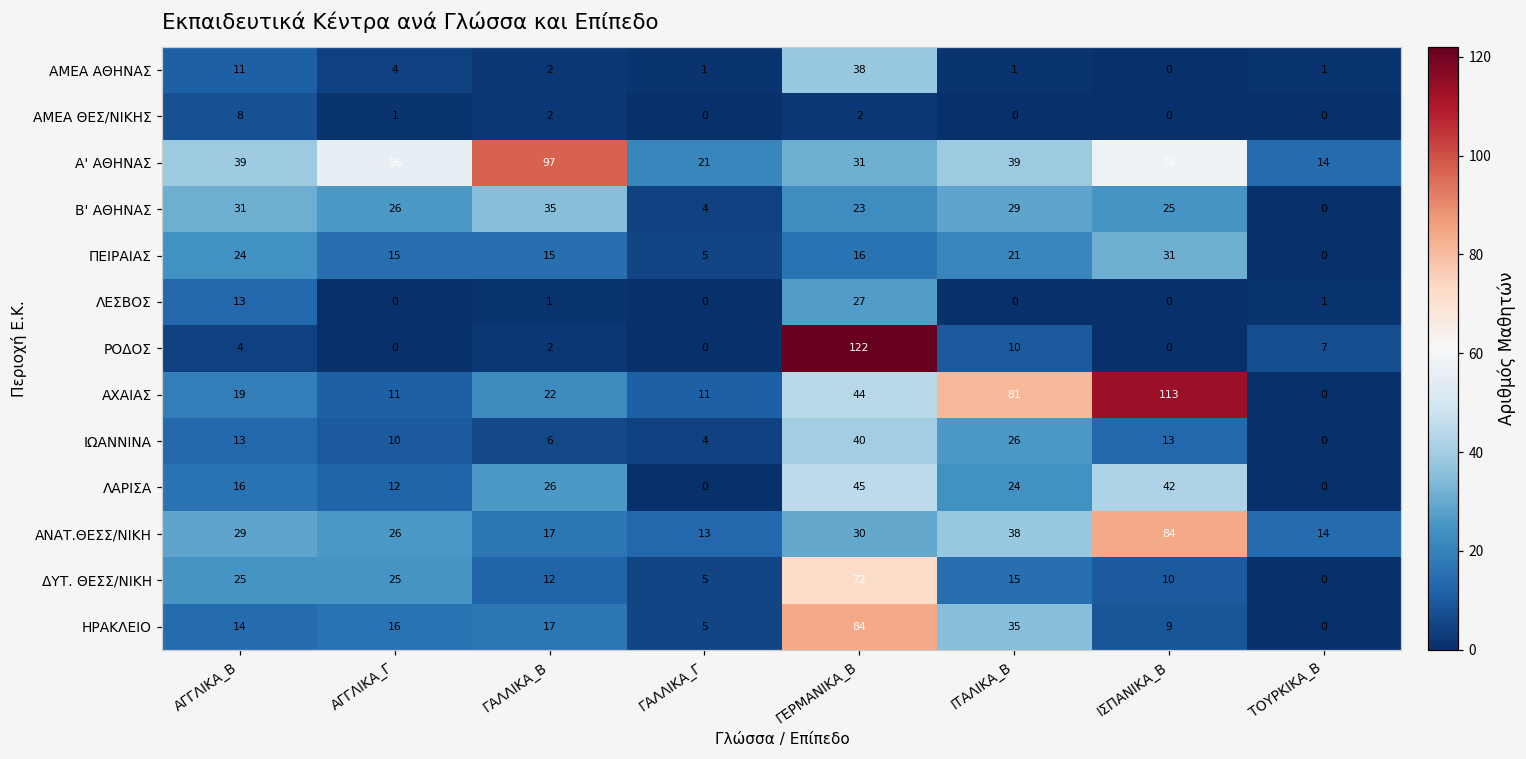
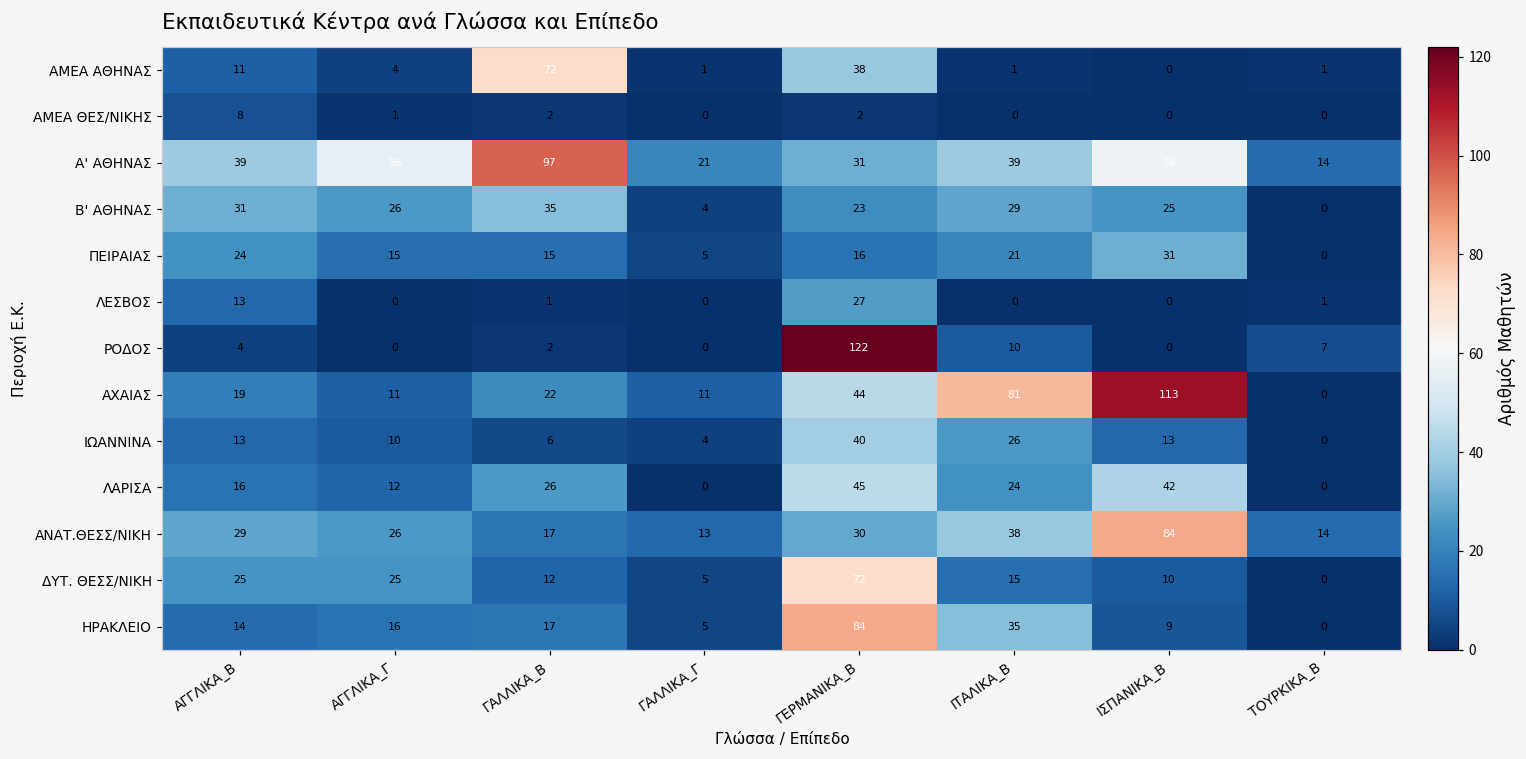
  {
    "ΑΜΕΑ ΑΘΗΝΑΣ": {
      "ΑΓΓΛΙΚΑ_Β": 11,
      "ΑΓΓΛΙΚΑ_Γ": 4,
-     "ΓΑΛΛΙΚΑ_Β": 2,
+     "ΓΑΛΛΙΚΑ_Β": 72,
      "ΓΑΛΛΙΚΑ_Γ": 1,
      "ΓΕΡΜΑΝΙΚΑ_Β": 38,
      "ΙΤΑΛΙΚΑ_Β": 1,
      "ΙΣΠΑΝΙΚΑ_Β": 0,
      "ΤΟΥΡΚΙΚΑ_Β": 1
    },
    "ΑΜΕΑ ΘΕΣ/ΝΙΚΗΣ": {
      "ΑΓΓΛΙΚΑ_Β": 8,
      "ΑΓΓΛΙΚΑ_Γ": 1,
      "ΓΑΛΛΙΚΑ_Β": 2,
      "ΓΑΛΛΙΚΑ_Γ": 0,
      "ΓΕΡΜΑΝΙΚΑ_Β": 2,
      "ΙΤΑΛΙΚΑ_Β": 0,
      "ΙΣΠΑΝΙΚΑ_Β": 0,
      "ΤΟΥΡΚΙΚΑ_Β": 0
    },
    "Α' ΑΘΗΝΑΣ": {
      "ΑΓΓΛΙΚΑ_Β": 39,
      "ΓΑΛΛΙΚΑ_Β": 97,
      "ΓΑΛΛΙΚΑ_Γ": 21,
      "ΓΕΡΜΑΝΙΚΑ_Β": 31,
      "ΙΤΑΛΙΚΑ_Β": 39,
      "ΤΟΥΡΚΙΚΑ_Β": 14
    },
    "Β' ΑΘΗΝΑΣ": {
      "ΑΓΓΛΙΚΑ_Β": 31,
      "ΑΓΓΛΙΚΑ_Γ": 26,
      "ΓΑΛΛΙΚΑ_Β": 35,
      "ΓΑΛΛΙΚΑ_Γ": 4,
      "ΓΕΡΜΑΝΙΚΑ_Β": 23,
      "ΙΤΑΛΙΚΑ_Β": 29,
      "ΙΣΠΑΝΙΚΑ_Β": 25,
      "ΤΟΥΡΚΙΚΑ_Β": 0
    },
    "ΠΕΙΡΑΙΑΣ": {
      "ΑΓΓΛΙΚΑ_Β": 24,
      "ΑΓΓΛΙΚΑ_Γ": 15,
      "ΓΑΛΛΙΚΑ_Β": 15,
      "ΓΑΛΛΙΚΑ_Γ": 5,
      "ΓΕΡΜΑΝΙΚΑ_Β": 16,
      "ΙΤΑΛΙΚΑ_Β": 21,
      "ΙΣΠΑΝΙΚΑ_Β": 31,
      "ΤΟΥΡΚΙΚΑ_Β": 0
    },
    "ΛΕΣΒΟΣ": {
      "ΑΓΓΛΙΚΑ_Β": 13,
      "ΑΓΓΛΙΚΑ_Γ": 0,
      "ΓΑΛΛΙΚΑ_Β": 1,
      "ΓΑΛΛΙΚΑ_Γ": 0,
      "ΓΕΡΜΑΝΙΚΑ_Β": 27,
      "ΙΤΑΛΙΚΑ_Β": 0,
      "ΙΣΠΑΝΙΚΑ_Β": 0,
      "ΤΟΥΡΚΙΚΑ_Β": 1
    },
    "ΡΟΔΟΣ": {
      "ΑΓΓΛΙΚΑ_Β": 4,
      "ΑΓΓΛΙΚΑ_Γ": 0,
      "ΓΑΛΛΙΚΑ_Β": 2,
      "ΓΑΛΛΙΚΑ_Γ": 0,
      "ΓΕΡΜΑΝΙΚΑ_Β": 122,
      "ΙΤΑΛΙΚΑ_Β": 10,
      "ΙΣΠΑΝΙΚΑ_Β": 0,
      "ΤΟΥΡΚΙΚΑ_Β": 7
    },
    "ΑΧΑΙΑΣ": {
      "ΑΓΓΛΙΚΑ_Β": 19,
      "ΑΓΓΛΙΚΑ_Γ": 11,
      "ΓΑΛΛΙΚΑ_Β": 22,
      "ΓΑΛΛΙΚΑ_Γ": 11,
      "ΓΕΡΜΑΝΙΚΑ_Β": 44,
      "ΙΤΑΛΙΚΑ_Β": 81,
      "ΙΣΠΑΝΙΚΑ_Β": 113,
      "ΤΟΥΡΚΙΚΑ_Β": 0
    },
    "ΙΩΑΝΝΙΝΑ": {
      "ΑΓΓΛΙΚΑ_Β": 13,
      "ΑΓΓΛΙΚΑ_Γ": 10,
      "ΓΑΛΛΙΚΑ_Β": 6,
      "ΓΑΛΛΙΚΑ_Γ": 4,
      "ΓΕΡΜΑΝΙΚΑ_Β": 40,
      "ΙΤΑΛΙΚΑ_Β": 26,
      "ΙΣΠΑΝΙΚΑ_Β": 13,
      "ΤΟΥΡΚΙΚΑ_Β": 0
    },
    "ΛΑΡΙΣΑ": {
      "ΑΓΓΛΙΚΑ_Β": 16,
      "ΑΓΓΛΙΚΑ_Γ": 12,
      "ΓΑΛΛΙΚΑ_Β": 26,
      "ΓΑΛΛΙΚΑ_Γ": 0,
      "ΓΕΡΜΑΝΙΚΑ_Β": 45,
      "ΙΤΑΛΙΚΑ_Β": 24,
      "ΙΣΠΑΝΙΚΑ_Β": 42,
      "ΤΟΥΡΚΙΚΑ_Β": 0
    },
    "ΑΝΑΤ.ΘΕΣΣ/ΝΙΚΗ": {
      "ΑΓΓΛΙΚΑ_Β": 29,
      "ΑΓΓΛΙΚΑ_Γ": 26,
      "ΓΑΛΛΙΚΑ_Β": 17,
      "ΓΑΛΛΙΚΑ_Γ": 13,
      "ΓΕΡΜΑΝΙΚΑ_Β": 30,
      "ΙΤΑΛΙΚΑ_Β": 38,
      "ΙΣΠΑΝΙΚΑ_Β": 84,
      "ΤΟΥΡΚΙΚΑ_Β": 14
    },
    "ΔΥΤ. ΘΕΣΣ/ΝΙΚΗ": {
      "ΑΓΓΛΙΚΑ_Β": 25,
      "ΑΓΓΛΙΚΑ_Γ": 25,
      "ΓΑΛΛΙΚΑ_Β": 12,
      "ΓΑΛΛΙΚΑ_Γ": 5,
      "ΓΕΡΜΑΝΙΚΑ_Β": 72,
      "ΙΤΑΛΙΚΑ_Β": 15,
      "ΙΣΠΑΝΙΚΑ_Β": 10,
      "ΤΟΥΡΚΙΚΑ_Β": 0
    },
    "ΗΡΑΚΛΕΙΟ": {
      "ΑΓΓΛΙΚΑ_Β": 14,
      "ΑΓΓΛΙΚΑ_Γ": 16,
      "ΓΑΛΛΙΚΑ_Β": 17,
      "ΓΑΛΛΙΚΑ_Γ": 5,
      "ΓΕΡΜΑΝΙΚΑ_Β": 84,
      "ΙΤΑΛΙΚΑ_Β": 35,
      "ΙΣΠΑΝΙΚΑ_Β": 9,
      "ΤΟΥΡΚΙΚΑ_Β": 0
    }
  }
